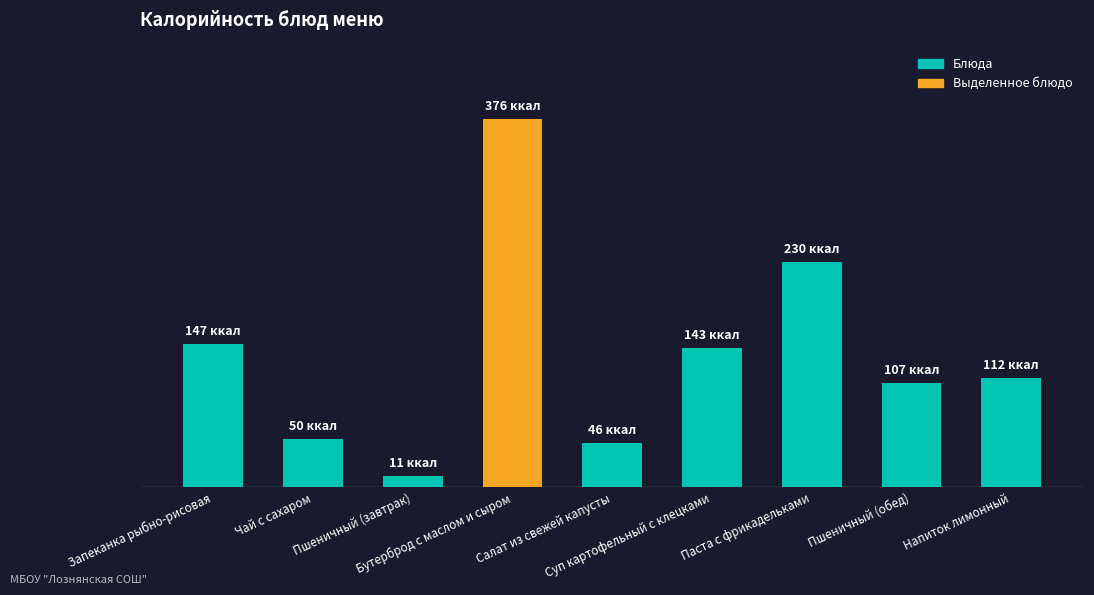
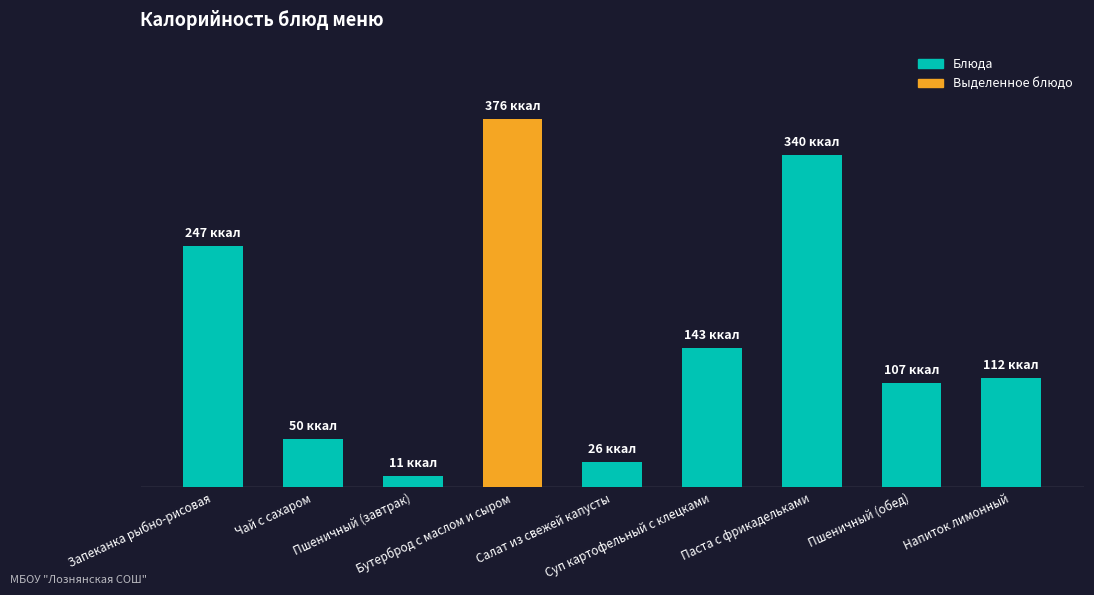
  {
-   "Запеканка рыбно-рисовая": 147,
+   "Запеканка рыбно-рисовая": 247,
    "Чай с сахаром": 50,
    "Пшеничный (завтрак)": 11,
    "Бутерброд с маслом и сыром": 376,
-   "Салат из свежей капусты": 46,
+   "Салат из свежей капусты": 26,
    "Суп картофельный с клецками": 143,
-   "Паста с фрикадельками": 230,
+   "Паста с фрикадельками": 340,
    "Пшеничный (обед)": 107,
    "Напиток лимонный": 112
  }
